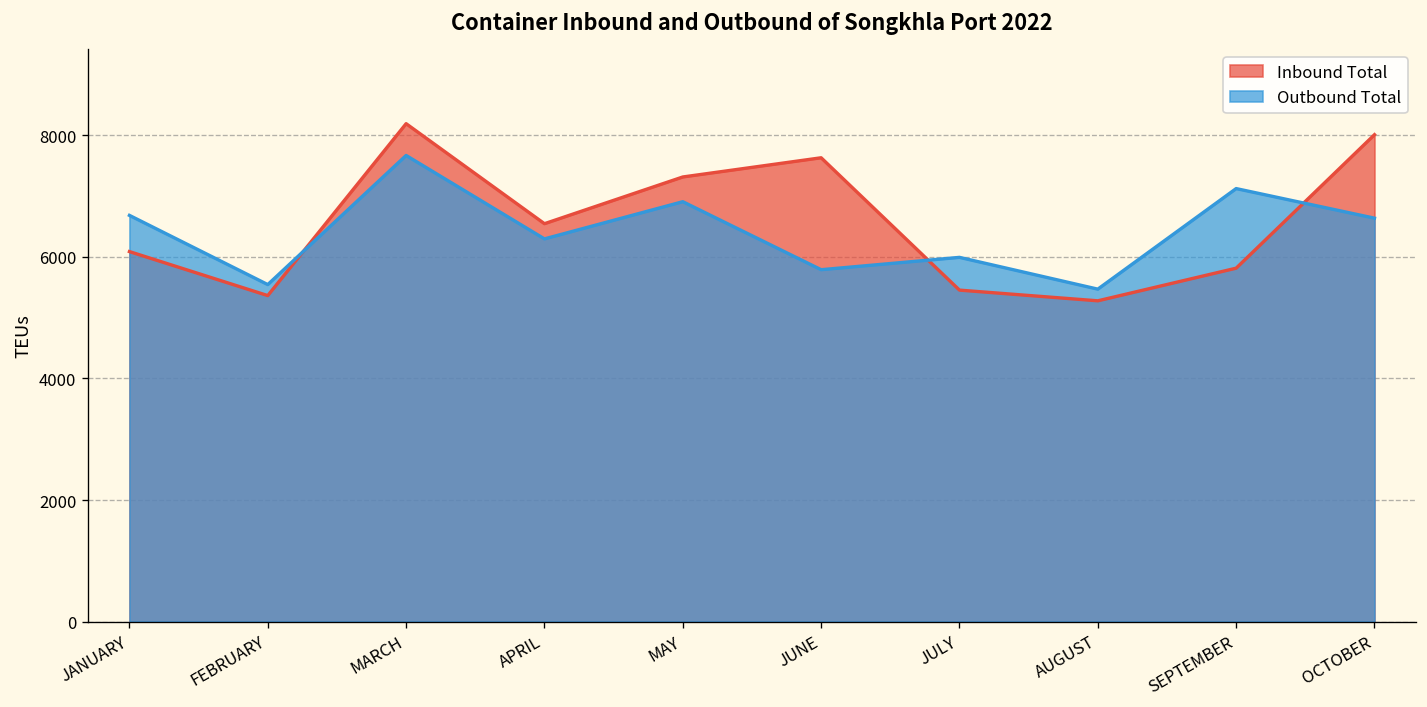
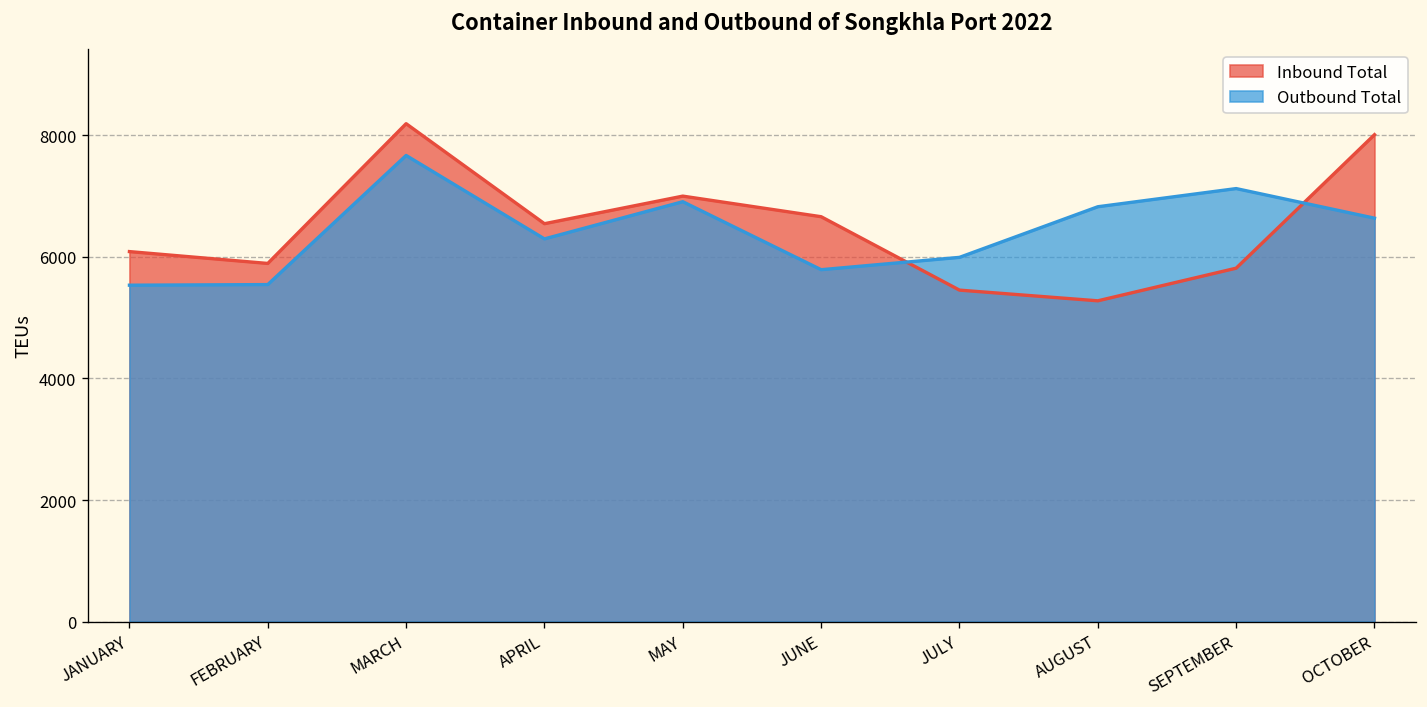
  {
    "Inbound Total": {
      "JANUARY": 6100,
-     "FEBRUARY": 5400,
+     "FEBRUARY": 5900,
      "MARCH": 8200,
      "APRIL": 6500,
-     "MAY": 7300,
-     "JUNE": 7600,
+     "MAY": 7000,
+     "JUNE": 6700,
      "JULY": 5500,
      "AUGUST": 5300,
      "SEPTEMBER": 5800,
      "OCTOBER": 8000
    },
    "Outbound Total": {
-     "JANUARY": 6700,
+     "JANUARY": 5500,
      "FEBRUARY": 5500,
      "MARCH": 7700,
      "APRIL": 6300,
      "MAY": 6900,
      "JUNE": 5800,
      "JULY": 6000,
-     "AUGUST": 5500,
+     "AUGUST": 6800,
      "SEPTEMBER": 7100,
      "OCTOBER": 6600
    }
  }
